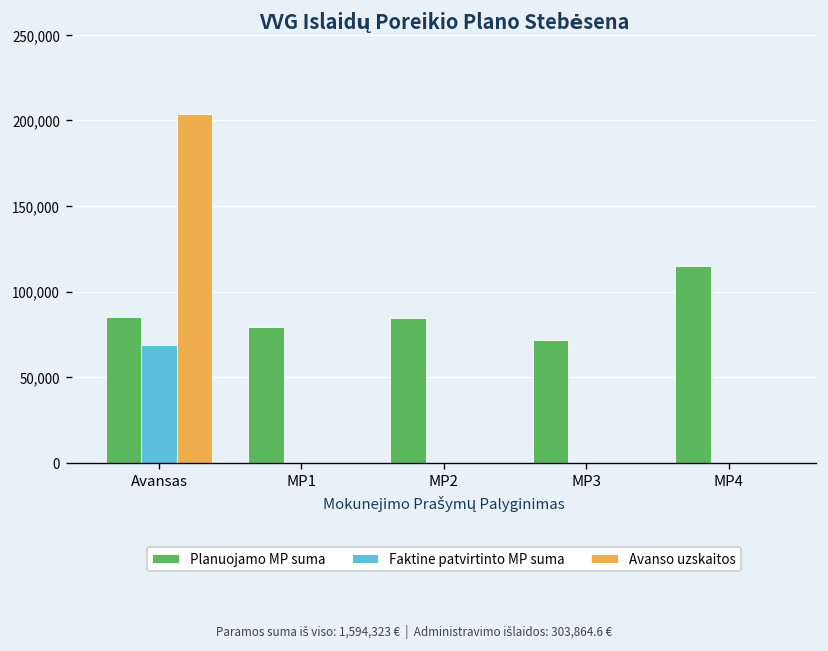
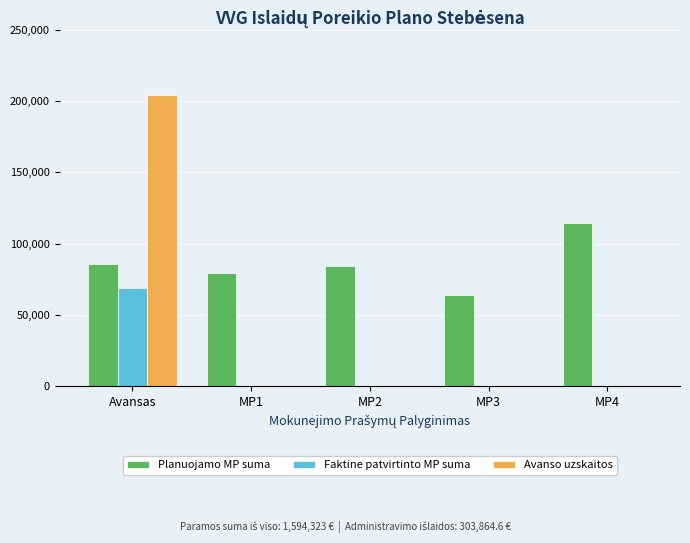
  {
    "Planuojamo MP suma": {
      "Avansas": "85,000",
      "MP1": "79,000",
      "MP2": "84,000",
-     "MP3": "72,000",
+     "MP3": "64,000",
      "MP4": "115,000"
    },
    "Faktine patvirtinto MP suma": {
      "Avansas": "69,000",
      "MP1": "0",
      "MP2": "0",
      "MP3": "0",
      "MP4": "0"
    },
    "Avanso uzskaitos": {
      "Avansas": "204,000",
      "MP1": "0",
      "MP2": "0",
      "MP3": "0",
      "MP4": "0"
    }
  }
